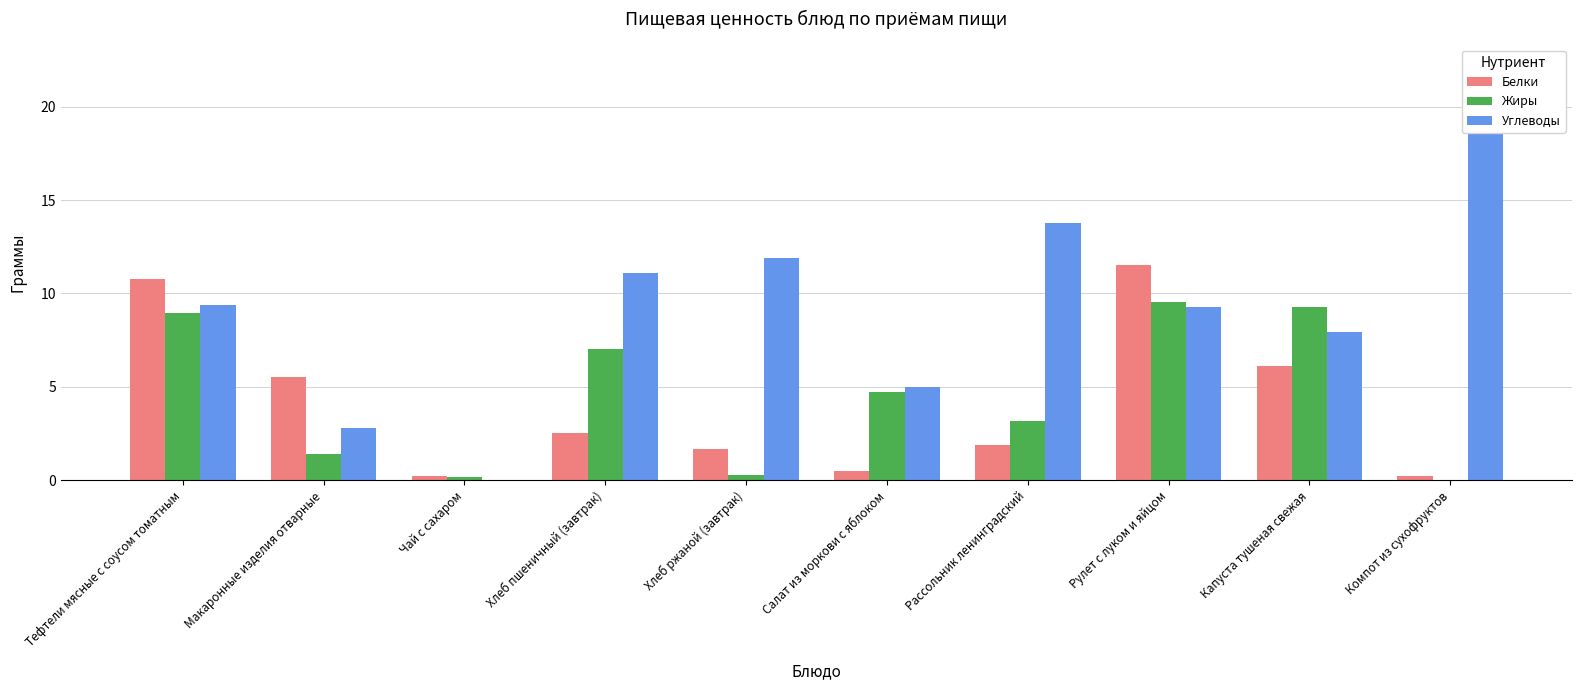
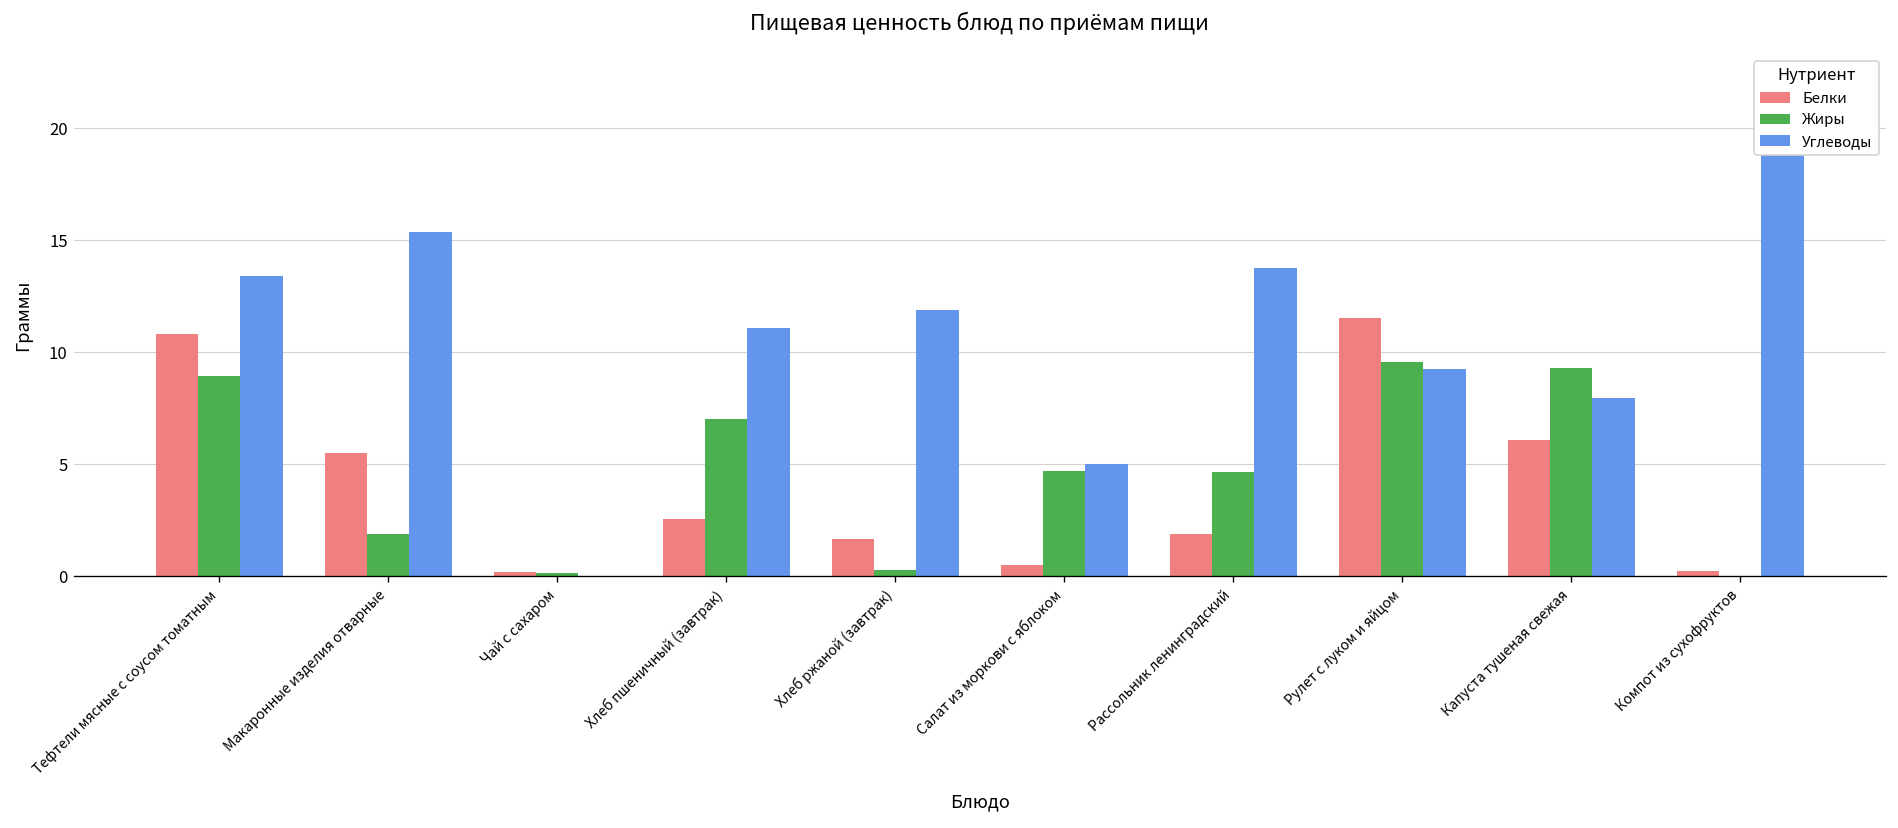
  {
    "Белки": {
      "Тефтели мясные с соусом томатным": 10.8,
      "Макаронные изделия отварные": 5.5,
      "Чай с сахаром": 0.2,
      "Хлеб пшеничный (завтрак)": 2.5,
      "Хлеб ржаной (завтрак)": 1.7,
      "Салат из моркови с яблоком": 0.5,
      "Рассольник ленинградский": 1.9,
      "Рулет с луком и яйцом": 11.5,
      "Капуста тушеная свежая": 6.1,
      "Компот из сухофруктов": 0.2
    },
    "Жиры": {
      "Тефтели мясные с соусом томатным": 8.9,
-     "Макаронные изделия отварные": 1.4,
+     "Макаронные изделия отварные": 1.9,
      "Чай с сахаром": 0.2,
      "Хлеб пшеничный (завтрак)": 7.0,
      "Хлеб ржаной (завтрак)": 0.3,
      "Салат из моркови с яблоком": 4.7,
-     "Рассольник ленинградский": 3.2,
+     "Рассольник ленинградский": 4.6,
      "Рулет с луком и яйцом": 9.5,
      "Капуста тушеная свежая": 9.3
    },
    "Углеводы": {
-     "Тефтели мясные с соусом томатным": 9.4,
-     "Макаронные изделия отварные": 2.8,
+     "Тефтели мясные с соусом томатным": 13.4,
+     "Макаронные изделия отварные": 15.3,
      "Чай с сахаром": 0.0,
      "Хлеб пшеничный (завтрак)": 11.1,
      "Хлеб ржаной (завтрак)": 11.9,
      "Салат из моркови с яблоком": 5.0,
      "Рассольник ленинградский": 13.8,
      "Рулет с луком и яйцом": 9.3,
      "Капуста тушеная свежая": 8.0
    }
  }
